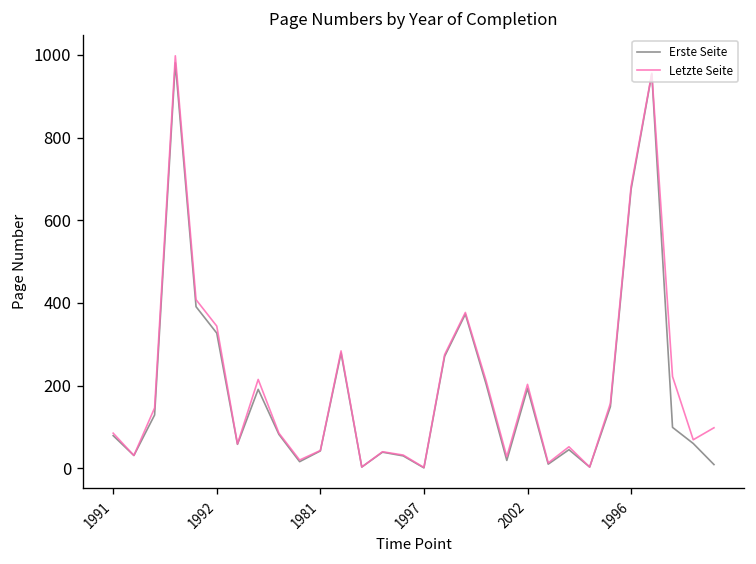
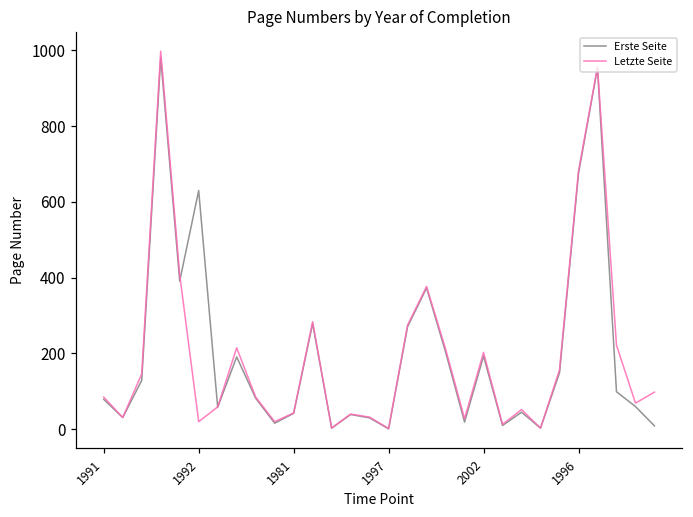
  {
    "Erste Seite": {
-     "1992": 330
+     "1992": 630
    },
    "Letzte Seite": {
-     "1992": 340
+     "1992": 20
    }
  }
